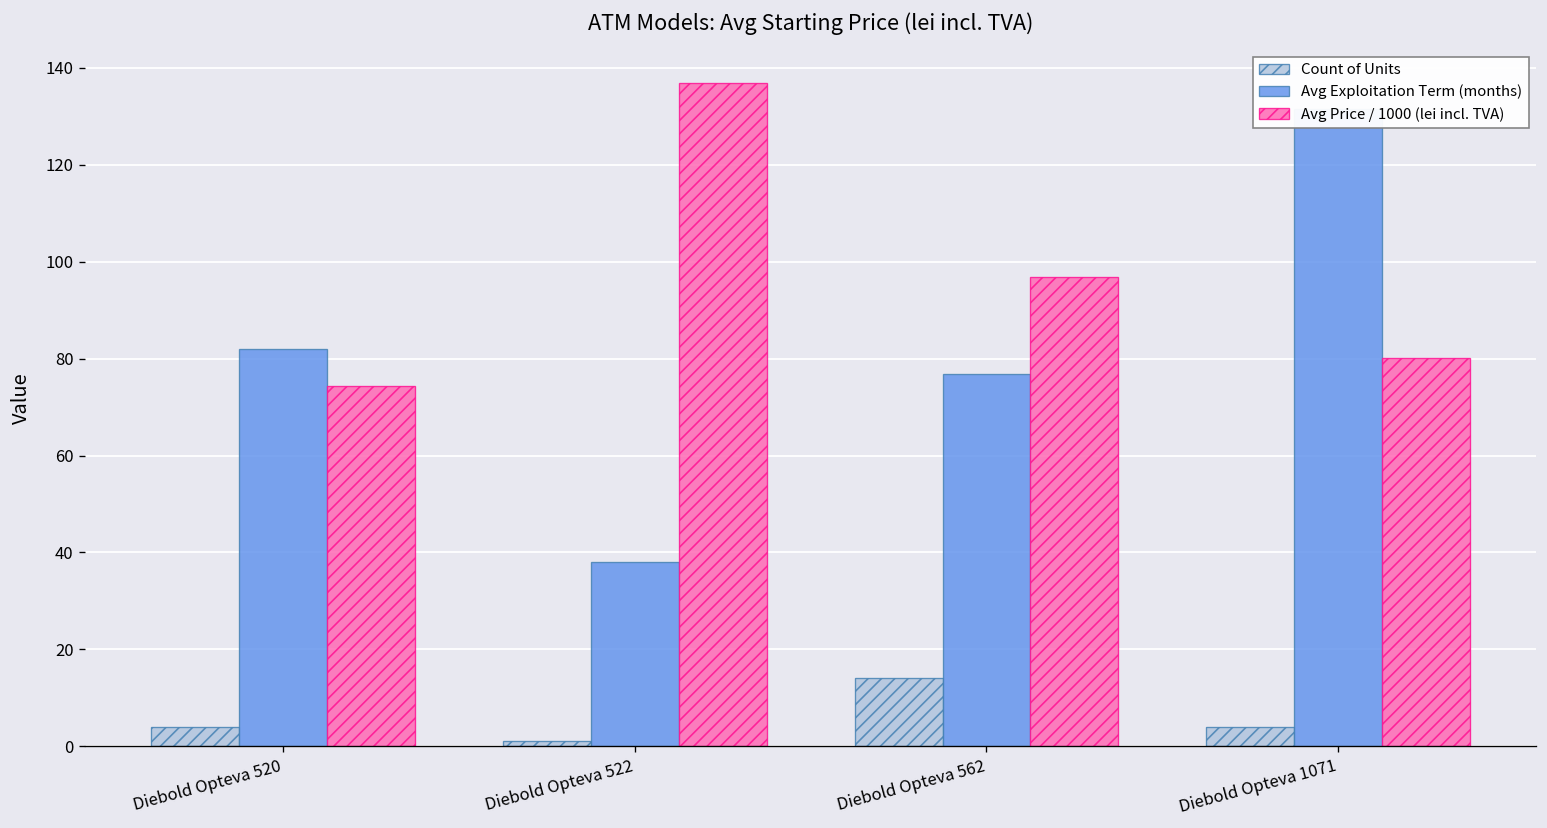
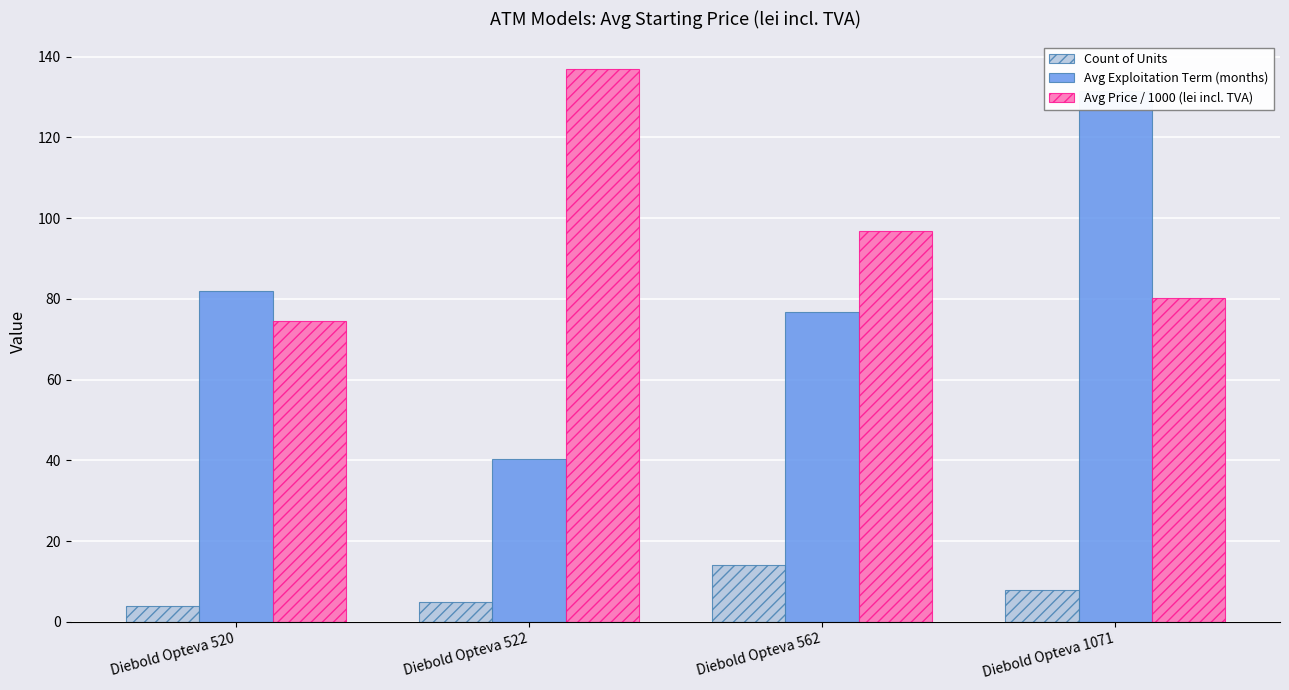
  {
    "Count of Units": {
      "Diebold Opteva 520": 4,
-     "Diebold Opteva 522": 1,
+     "Diebold Opteva 522": 5,
      "Diebold Opteva 562": 14,
-     "Diebold Opteva 1071": 4
+     "Diebold Opteva 1071": 8
    },
    "Avg Exploitation Term (months)": {
      "Diebold Opteva 520": 82,
-     "Diebold Opteva 522": 38,
+     "Diebold Opteva 522": 40,
      "Diebold Opteva 562": 77
    },
    "Avg Price / 1000 (lei incl. TVA)": {
      "Diebold Opteva 520": 74,
      "Diebold Opteva 522": 137,
      "Diebold Opteva 562": 97,
      "Diebold Opteva 1071": 80
    }
  }
